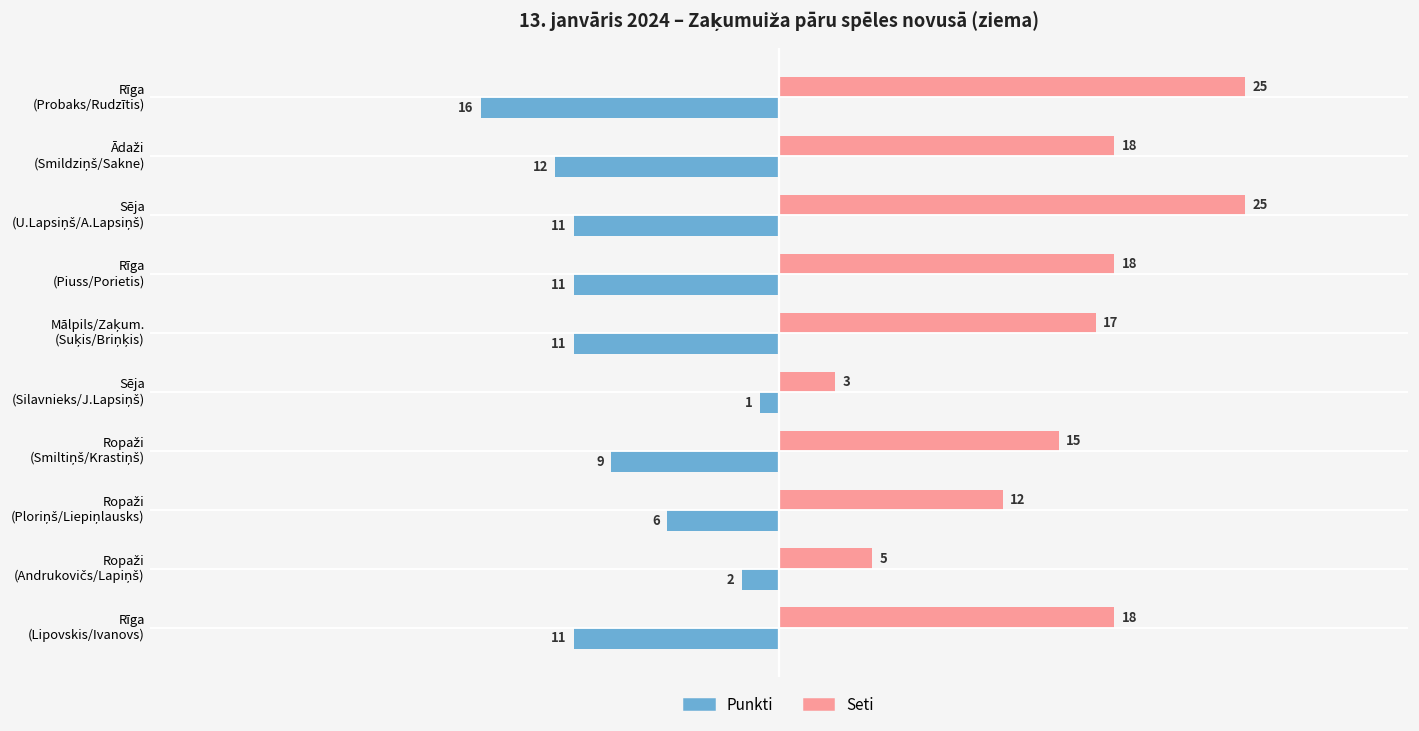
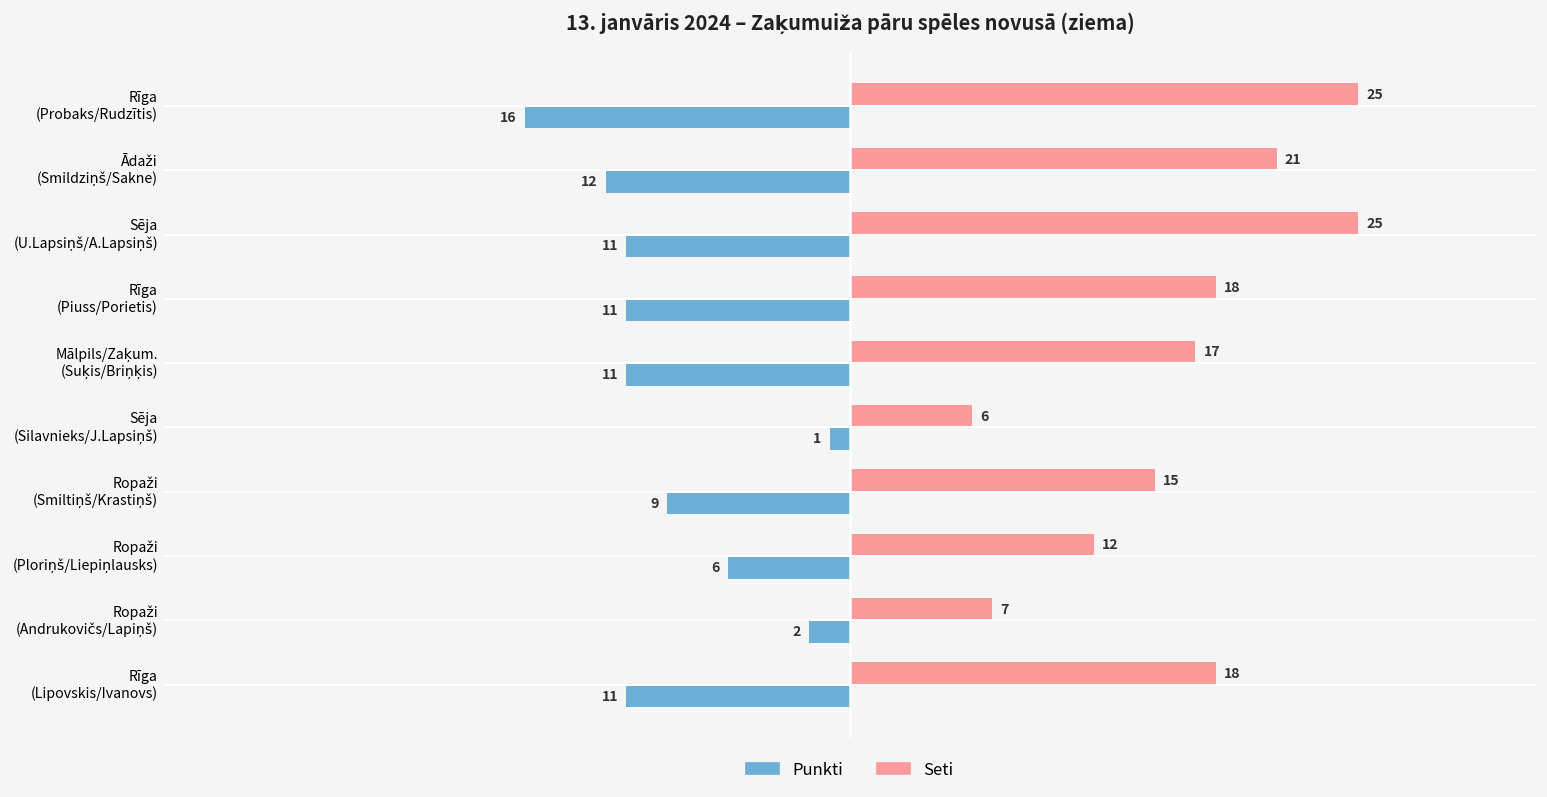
  {
    "Seti": {
      "Rīga (Probaks/Rudzītis)": 25,
-     "Ādaži (Smildziņš/Sakne)": 18,
+     "Ādaži (Smildziņš/Sakne)": 21,
      "Sēja (U.Lapsiņš/A.Lapsiņš)": 25,
      "Rīga (Piuss/Porietis)": 18,
      "Mālpils/Zaķum. (Suķis/Briņķis)": 17,
-     "Sēja (Silavnieks/J.Lapsiņš)": 3,
+     "Sēja (Silavnieks/J.Lapsiņš)": 6,
      "Ropaži (Smiltiņš/Krastiņš)": 15,
      "Ropaži (Ploriņš/Liepiņlausks)": 12,
-     "Ropaži (Andrukovičs/Lapiņš)": 5,
+     "Ropaži (Andrukovičs/Lapiņš)": 7,
      "Rīga (Lipovskis/Ivanovs)": 18
    }
  }
